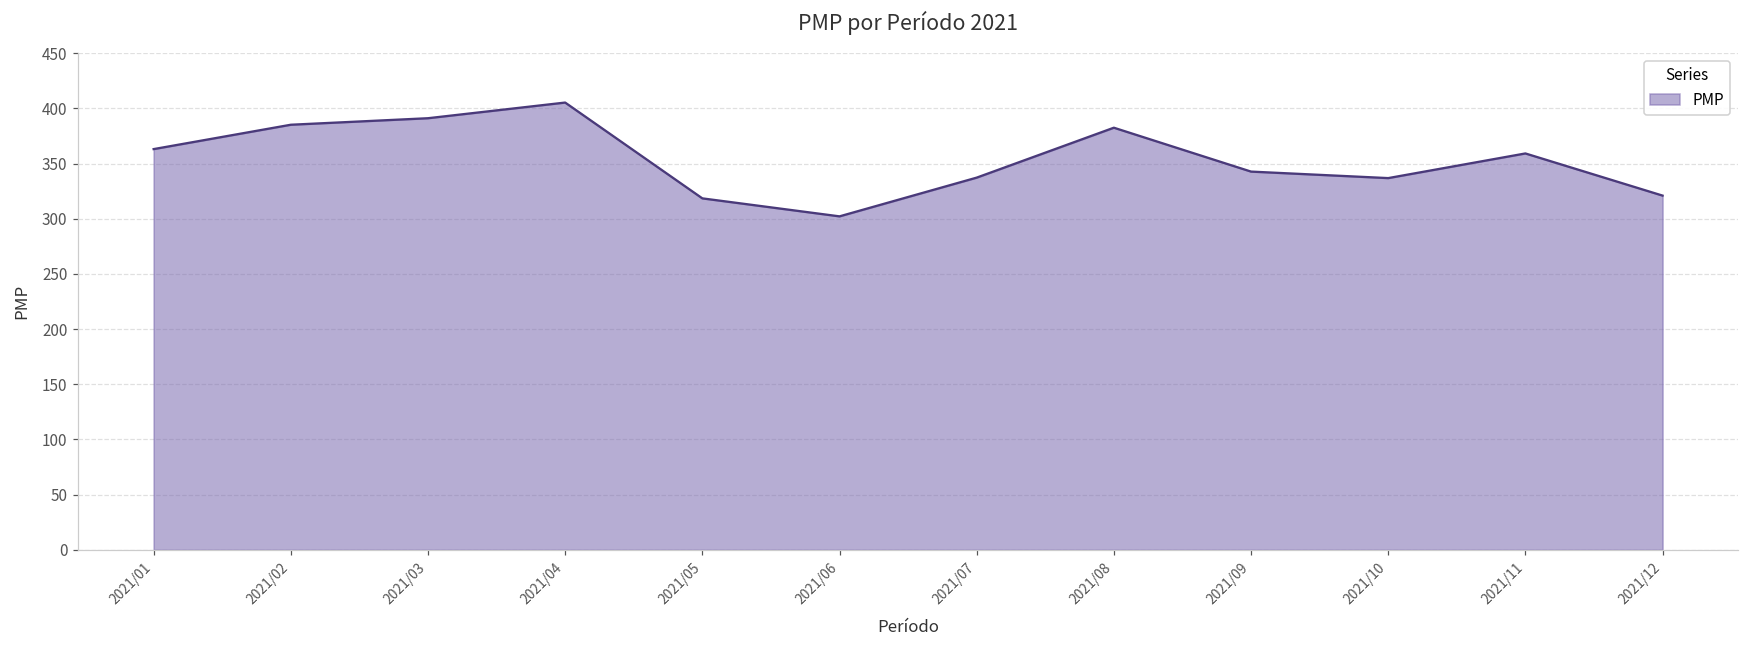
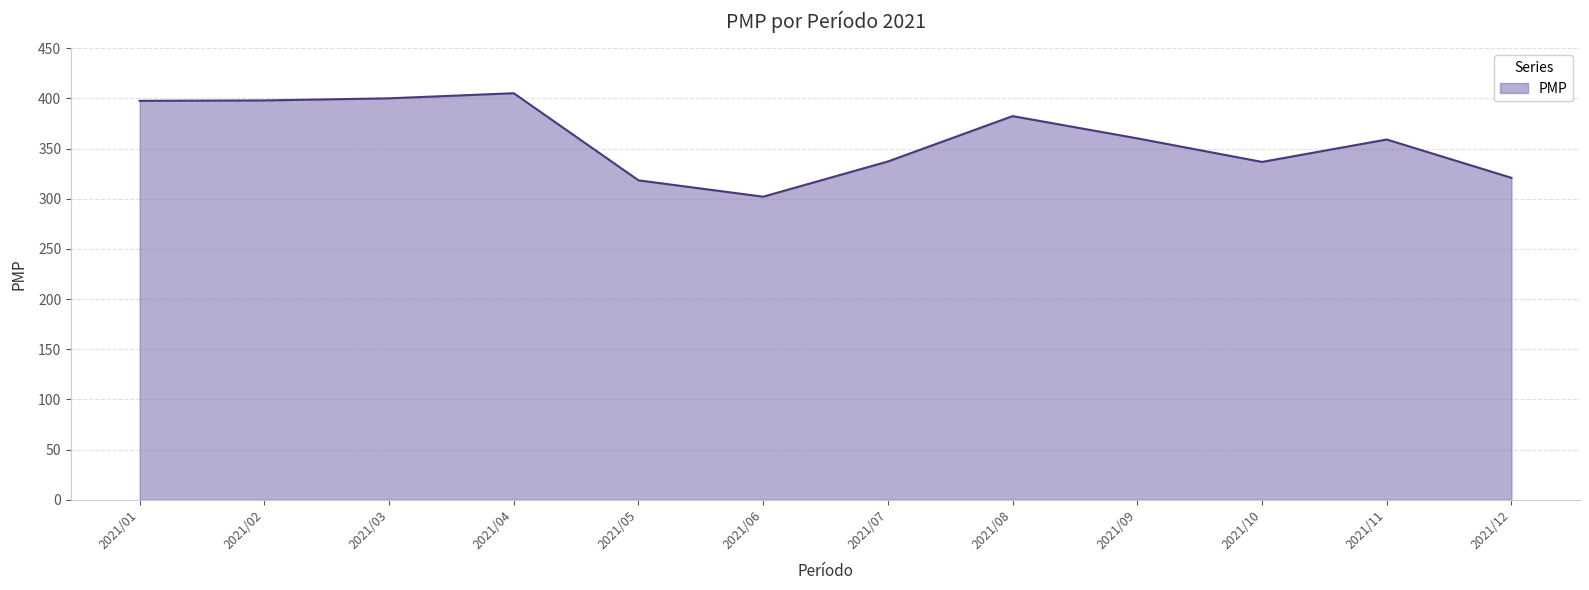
  {
-   "2021/01": 363,
-   "2021/02": 385,
-   "2021/03": 391,
+   "2021/01": 398,
+   "2021/02": 398,
+   "2021/03": 400,
    "2021/04": 405,
    "2021/05": 318,
    "2021/06": 302,
    "2021/07": 337,
    "2021/08": 382,
-   "2021/09": 343,
+   "2021/09": 360,
    "2021/10": 337,
    "2021/11": 359,
    "2021/12": 321
  }
